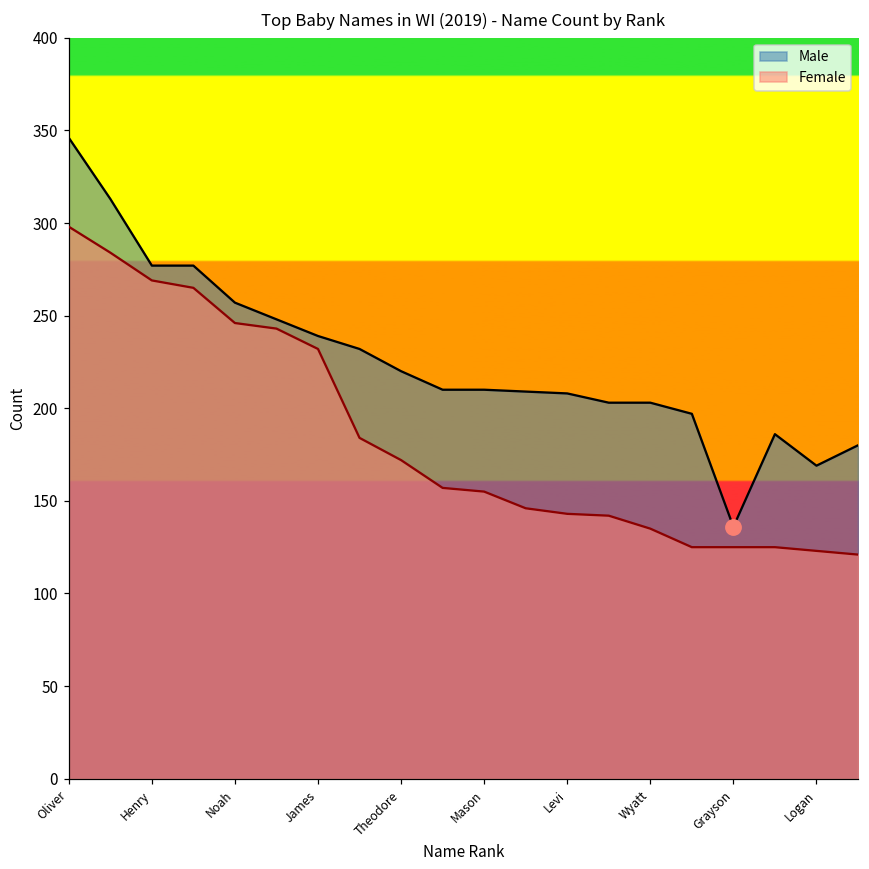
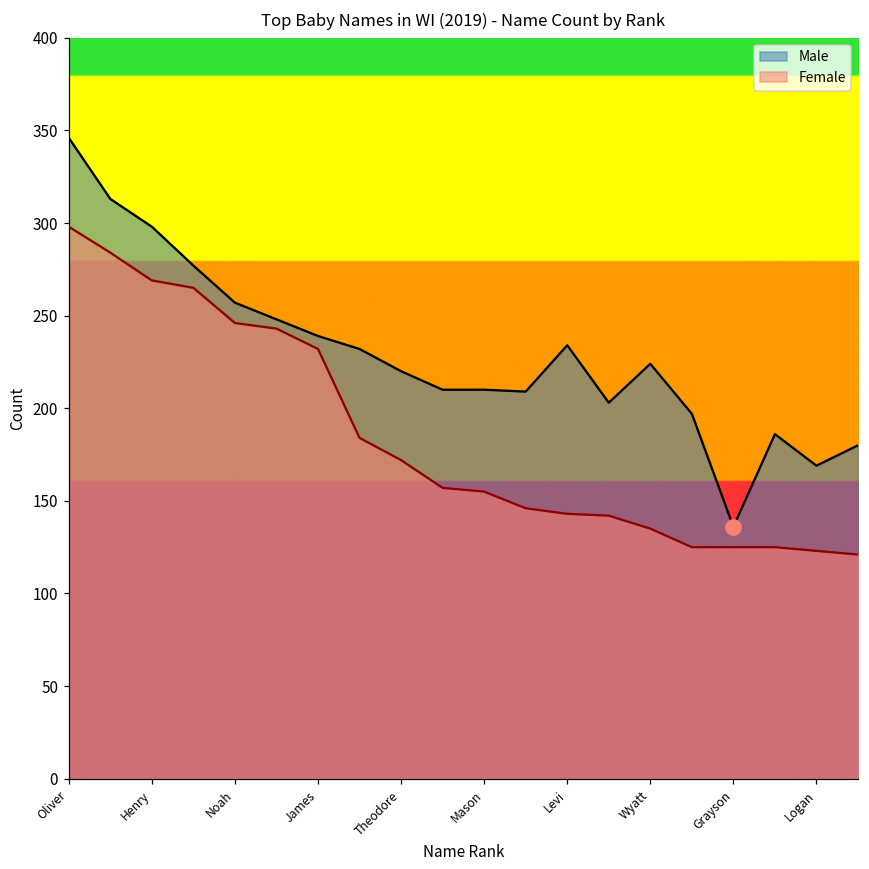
  {
    "Male": {
      "Oliver": 346,
-     "Henry": 277,
+     "Henry": 298,
      "Noah": 257,
      "James": 239,
      "Theodore": 220,
      "Mason": 210,
-     "Levi": 208,
-     "Wyatt": 203,
+     "Levi": 234,
+     "Wyatt": 224,
      "Logan": 169
    }
  }
